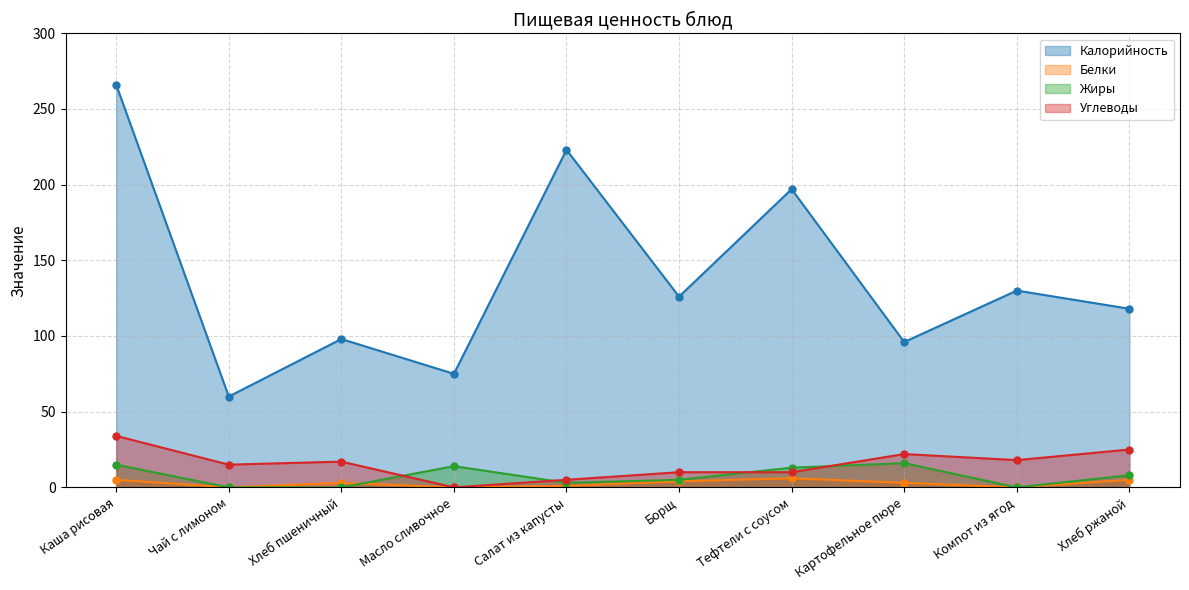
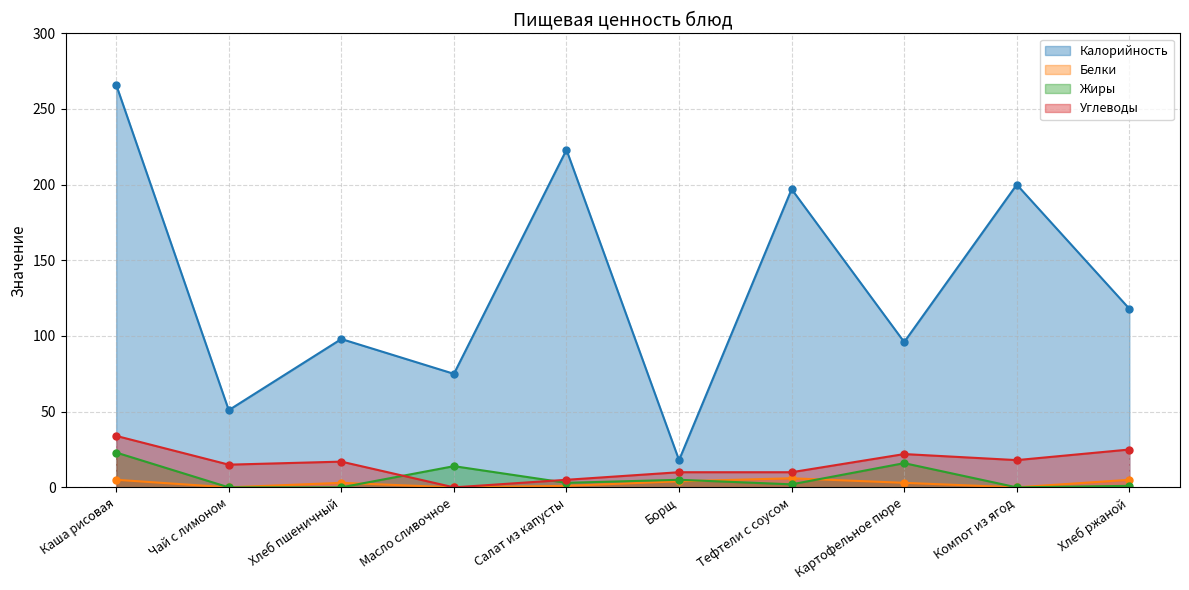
  {
    "Калорийность": {
      "Каша рисовая": 266,
-     "Чай с лимоном": 60,
+     "Чай с лимоном": 51,
      "Хлеб пшеничный": 98,
      "Масло сливочное": 75,
      "Салат из капусты": 223,
-     "Борщ": 126,
+     "Борщ": 18,
      "Тефтели с соусом": 197,
      "Картофельное пюре": 96,
-     "Компот из ягод": 130,
+     "Компот из ягод": 200,
      "Хлеб ржаной": 118
    },
    "Жиры": {
-     "Каша рисовая": 15,
+     "Каша рисовая": 23,
      "Хлеб пшеничный": 0,
      "Масло сливочное": 14,
      "Салат из капусты": 3,
-     "Тефтели с соусом": 13,
+     "Тефтели с соусом": 2,
      "Картофельное пюре": 16,
-     "Хлеб ржаной": 8
+     "Хлеб ржаной": 1
    }
  }
